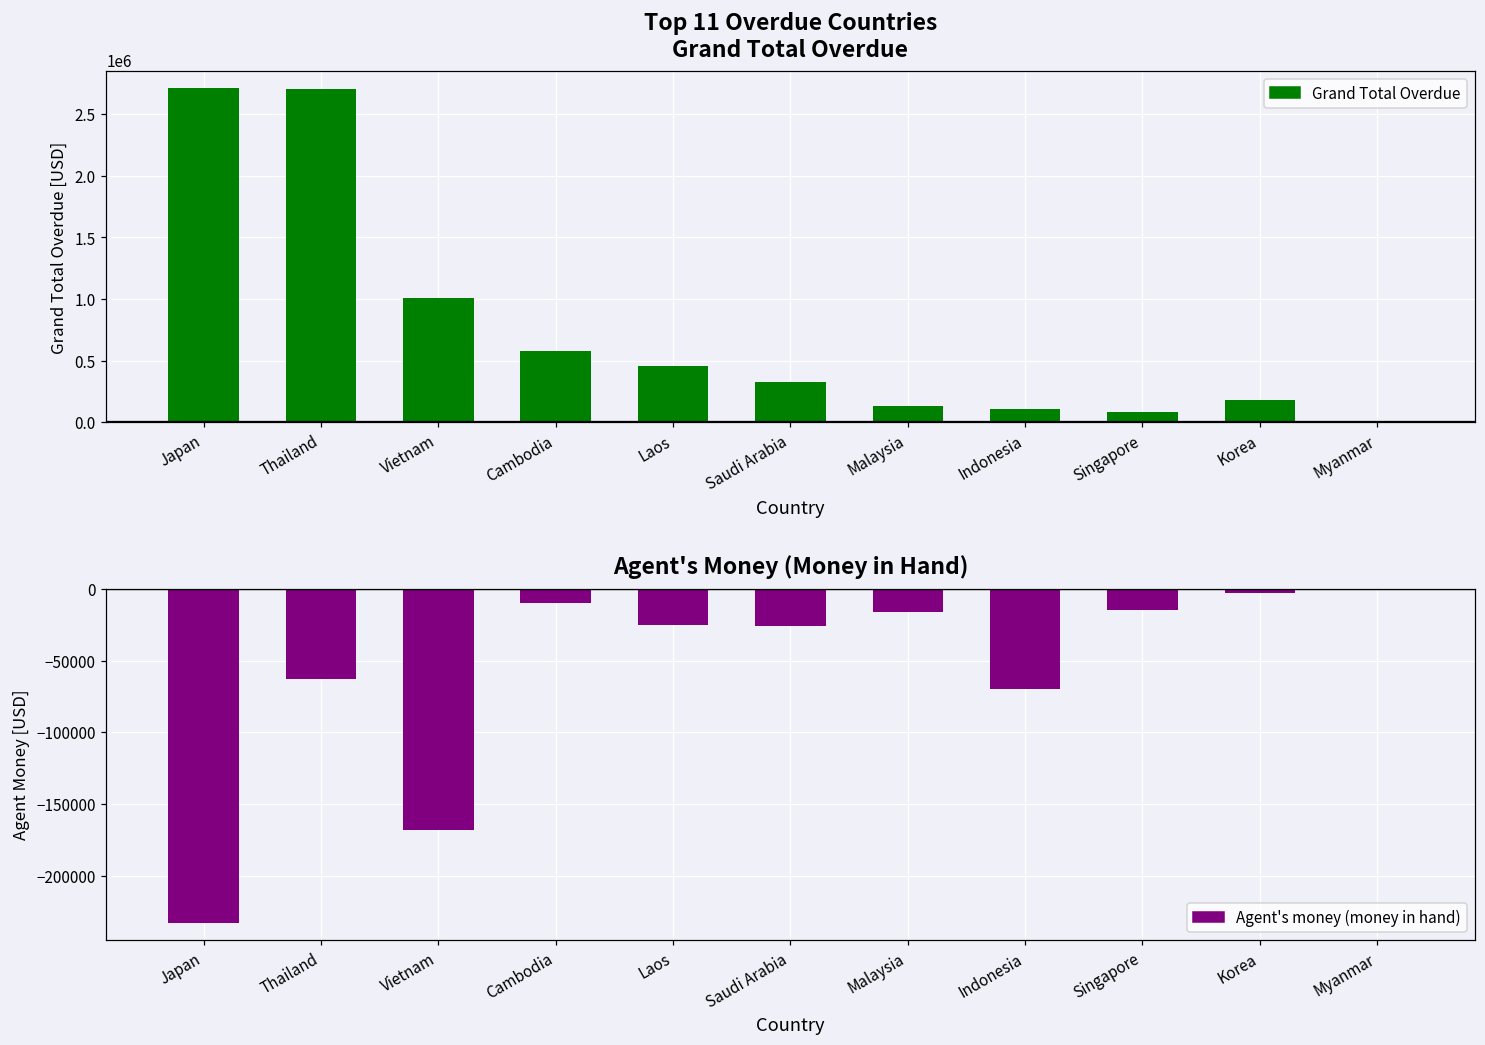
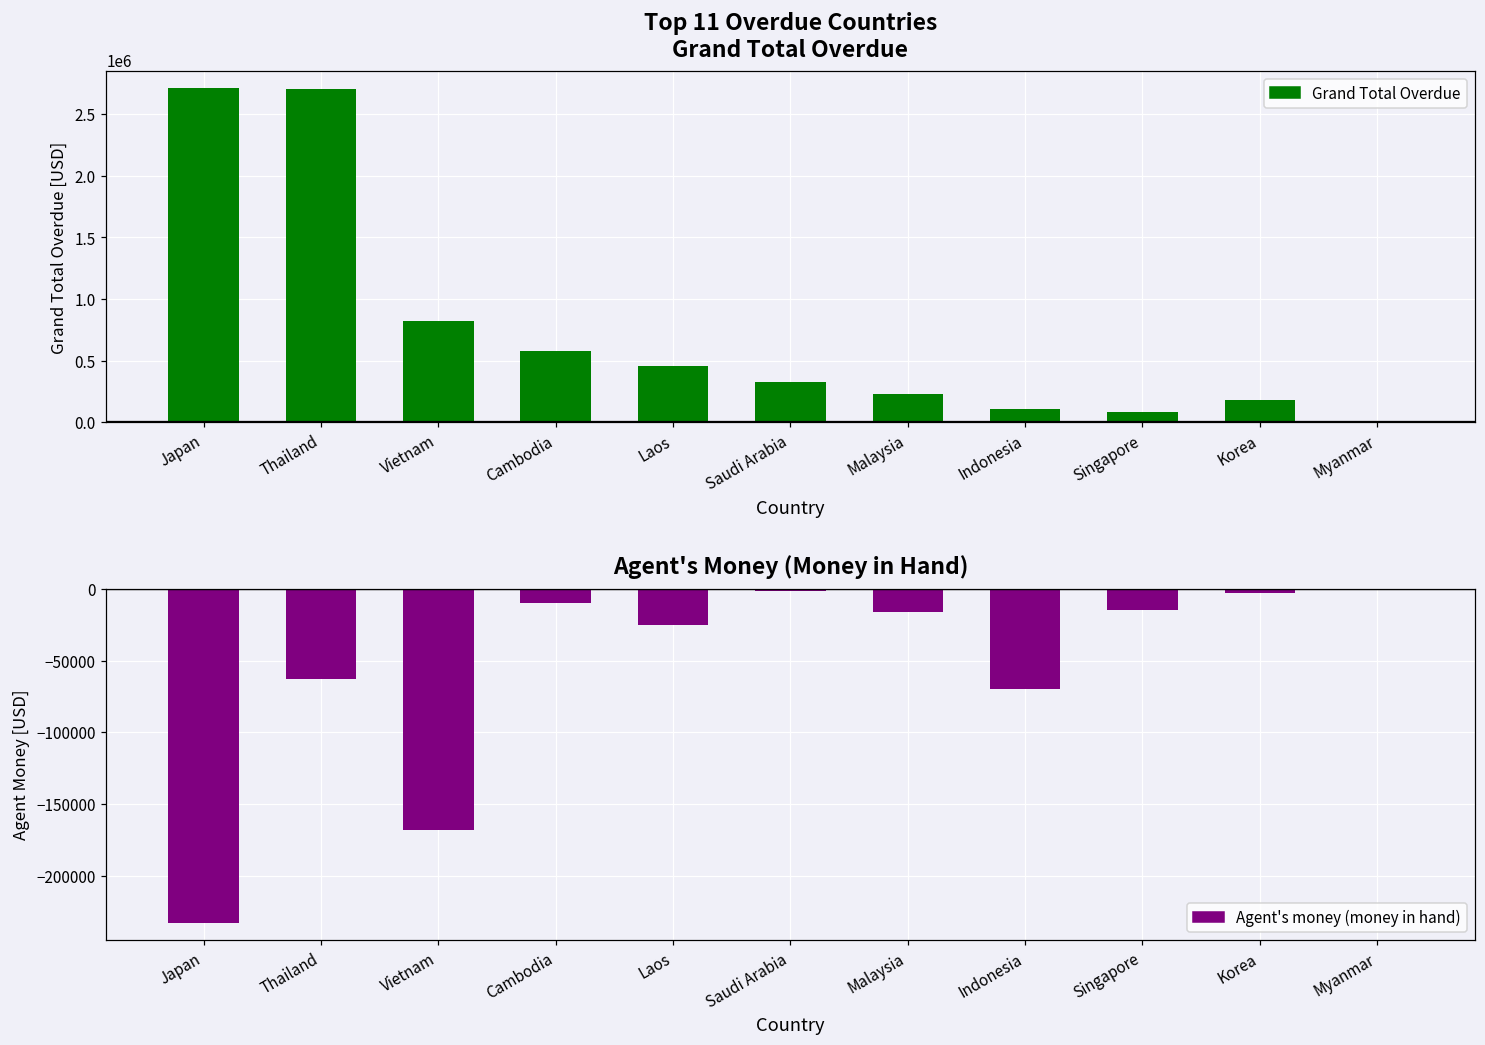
  {
    "Top 11 Overdue Countries Grand Total Overdue": {
      "Japan": 2710000,
      "Thailand": 2700000,
-     "Vietnam": 1010000,
+     "Vietnam": 830000,
      "Cambodia": 570000,
      "Laos": 450000,
      "Saudi Arabia": 330000,
-     "Malaysia": 130000,
+     "Malaysia": 230000,
      "Indonesia": 110000,
      "Singapore": 80000,
      "Korea": 180000,
      "Myanmar": 0
    },
    "Agent's Money (Money in Hand)": {
      "Japan": -233000,
      "Thailand": -63000,
      "Vietnam": -168000,
      "Cambodia": -10000,
      "Laos": -25000,
-     "Saudi Arabia": -26000,
+     "Saudi Arabia": -2000,
      "Malaysia": -16000,
      "Indonesia": -70000,
      "Singapore": -15000,
      "Korea": -3000,
      "Myanmar": 0
    }
  }
